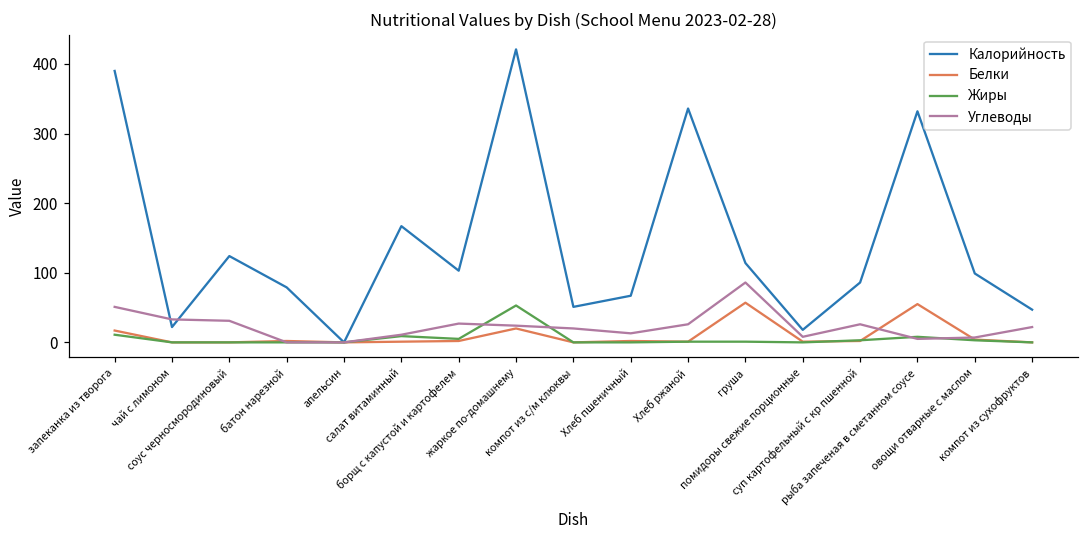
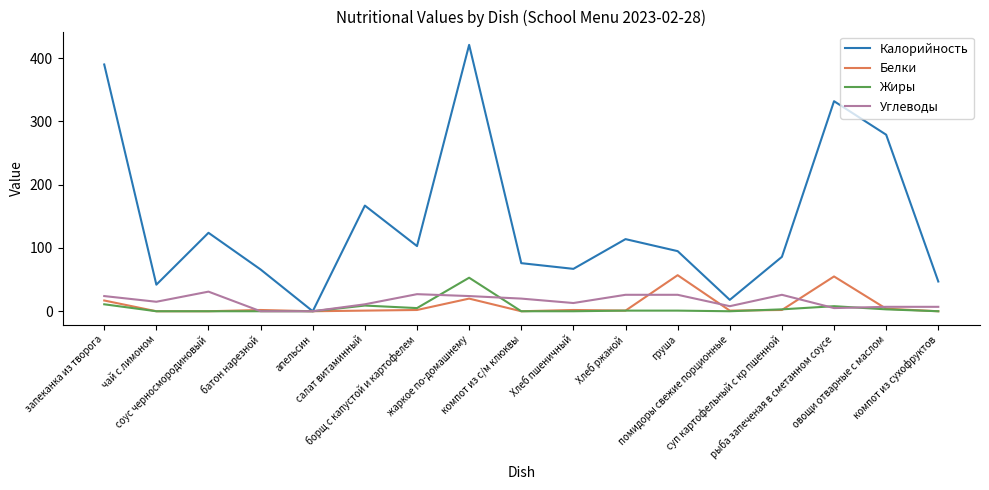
  {
    "Калорийность": {
      "запеканка из творога": 390,
-     "чай с лимоном": 20,
+     "чай с лимоном": 40,
      "соус черносмородиновый": 120,
-     "батон нарезной": 80,
+     "батон нарезной": 70,
      "салат витаминный": 170,
      "борщ с капустой и картофелем": 100,
      "жаркое по-домашнему": 420,
-     "компот из с/м клюквы": 50,
+     "компот из с/м клюквы": 80,
      "Хлеб пшеничный": 70,
-     "Хлеб ржаной": 340,
-     "груша": 110,
+     "Хлеб ржаной": 110,
+     "груша": 100,
      "помидоры свежие порционные": 20,
      "суп картофельный с кр пшенной": 90,
      "рыба запеченая в сметанном соусе": 330,
-     "овощи отварные с маслом": 100,
+     "овощи отварные с маслом": 280,
      "компот из сухофруктов": 50
    },
    "Белки": {
      "запеканка из творога": 20,
      "салат витаминный": 0,
      "груша": 60,
      "рыба запеченая в сметанном соусе": 60
    },
    "Жиры": {
      "запеканка из творога": 10,
      "жаркое по-домашнему": 50,
      "груша": 0
    },
    "Углеводы": {
-     "запеканка из творога": 50,
-     "чай с лимоном": 30,
+     "запеканка из творога": 20,
+     "чай с лимоном": 20,
      "соус черносмородиновый": 30,
      "борщ с капустой и картофелем": 30,
      "компот из с/м клюквы": 20,
      "Хлеб пшеничный": 10,
      "Хлеб ржаной": 30,
-     "груша": 90,
+     "груша": 30,
      "помидоры свежие порционные": 10,
      "суп картофельный с кр пшенной": 30,
-     "компот из сухофруктов": 20
+     "компот из сухофруктов": 10
    }
  }
